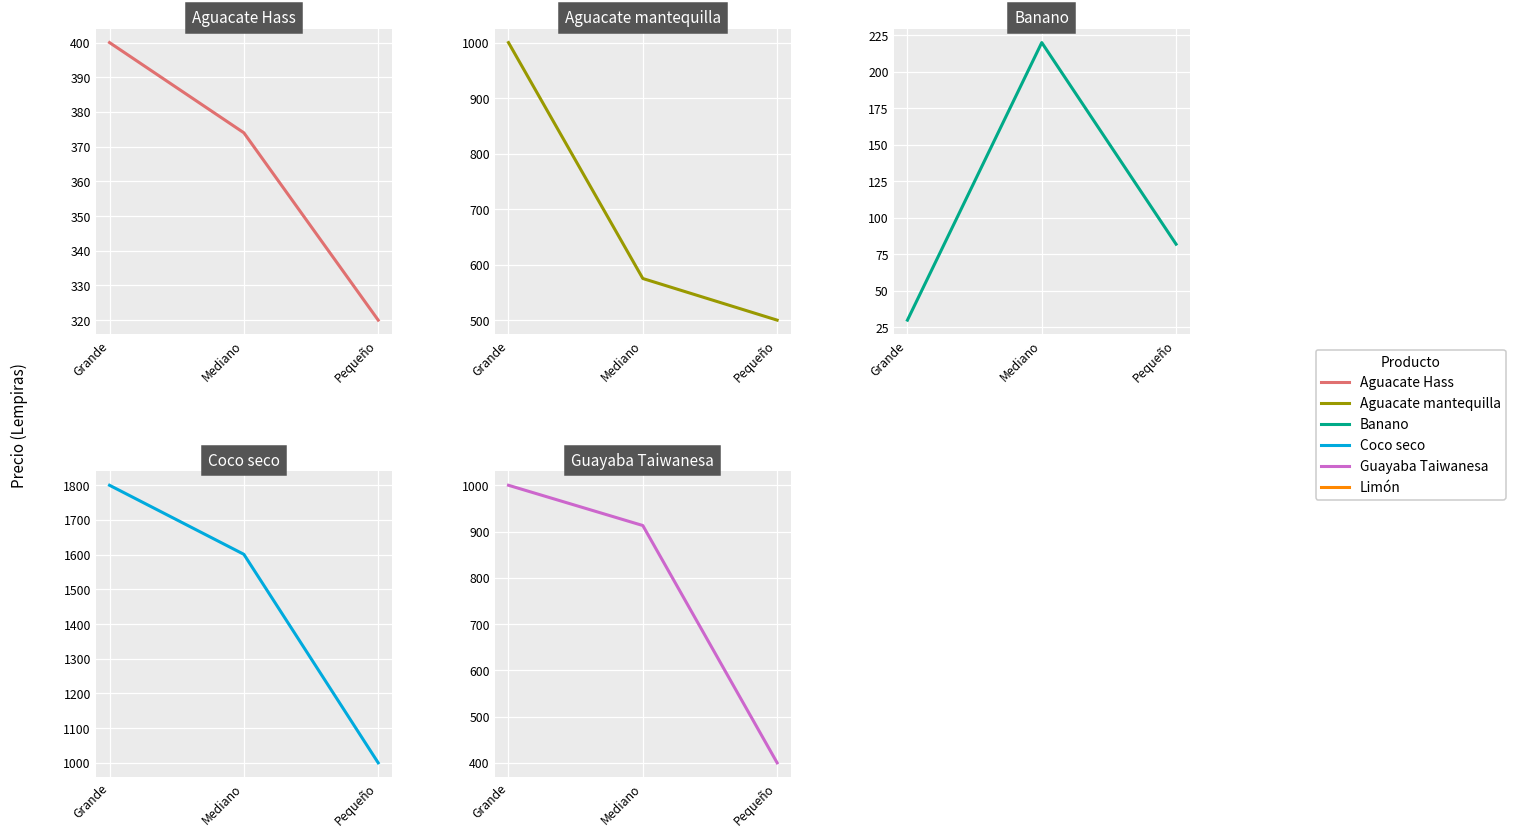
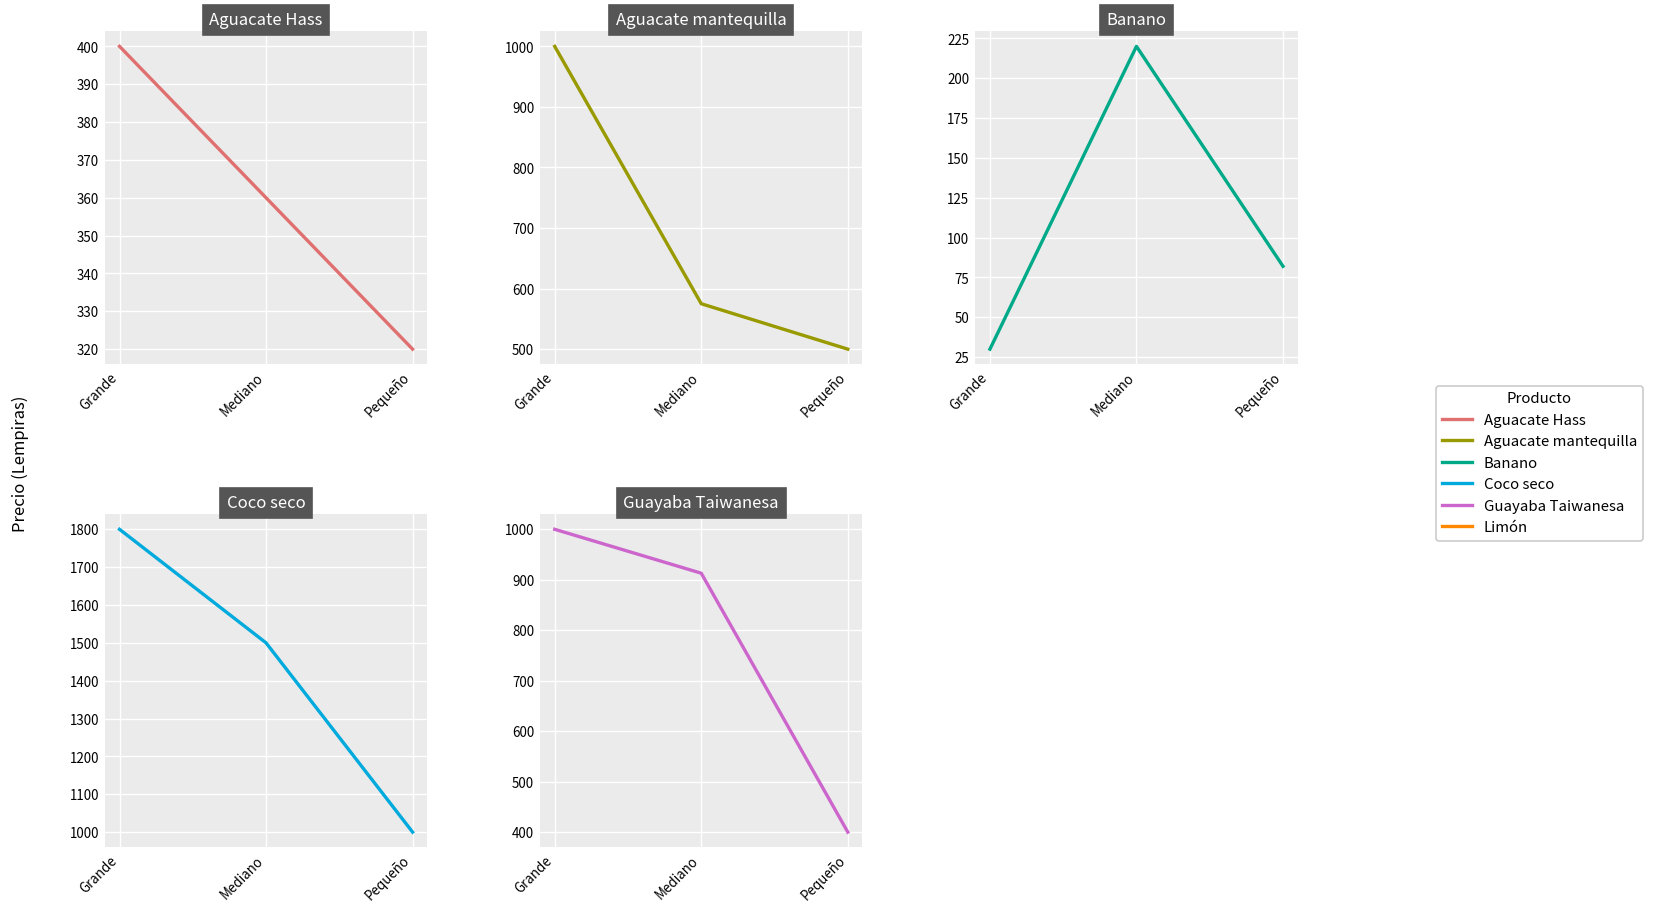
  {
    "Aguacate Hass": {
      "Grande": 400,
-     "Mediano": 374,
+     "Mediano": 360,
      "Pequeño": 320
    },
    "Aguacate mantequilla": {
      "Grande": 1000,
      "Mediano": 580,
      "Pequeño": 500
    },
    "Banano": {
      "Grande": 30,
      "Mediano": 220,
      "Pequeño": 82
    },
    "Coco seco": {
      "Grande": 1800,
-     "Mediano": 1600,
+     "Mediano": 1500,
      "Pequeño": 1000
    },
    "Guayaba Taiwanesa": {
      "Grande": 1000,
      "Mediano": 910,
      "Pequeño": 400
    }
  }
